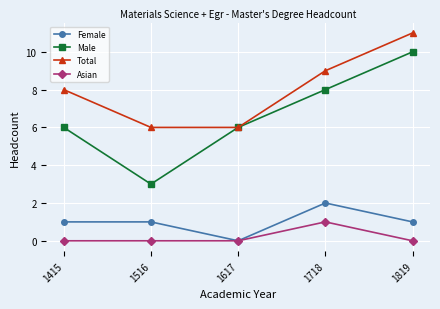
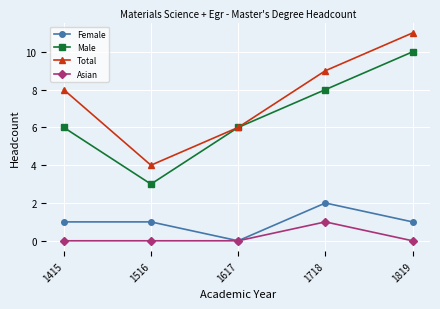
  {
    "Female": {
      "1415": 1,
      "1516": 1,
      "1718": 2,
      "1819": 1
    },
    "Male": {
      "1415": 6,
      "1516": 3,
      "1718": 8,
      "1819": 10
    },
    "Total": {
      "1415": 8,
-     "1516": 6,
+     "1516": 4,
      "1718": 9,
      "1819": 11
    },
    "Asian": {
      "1415": 0,
      "1516": 0,
      "1718": 1,
      "1819": 0
    }
  }
